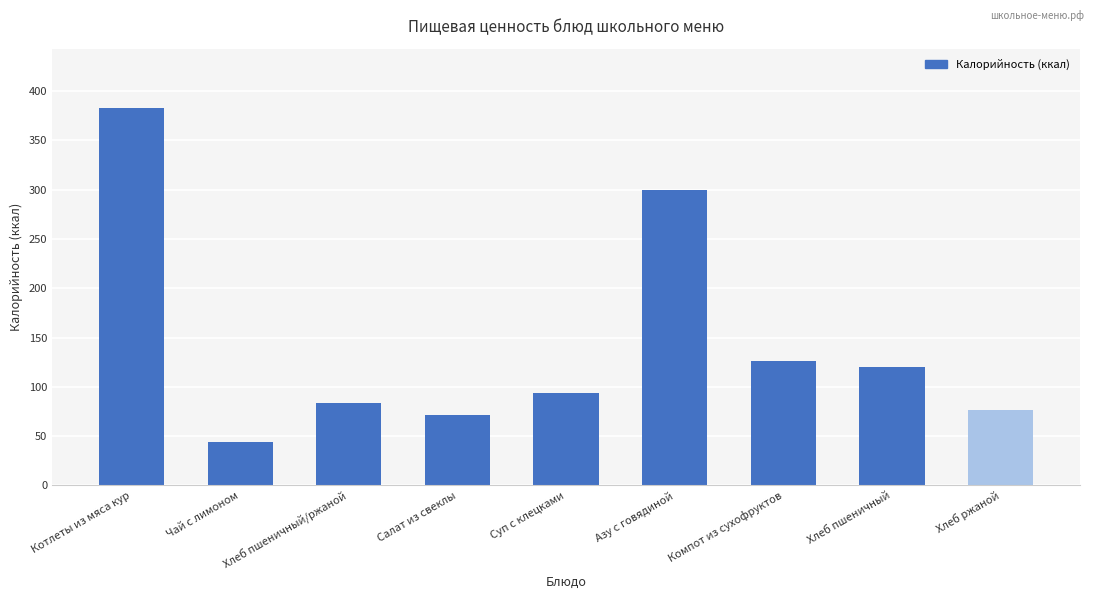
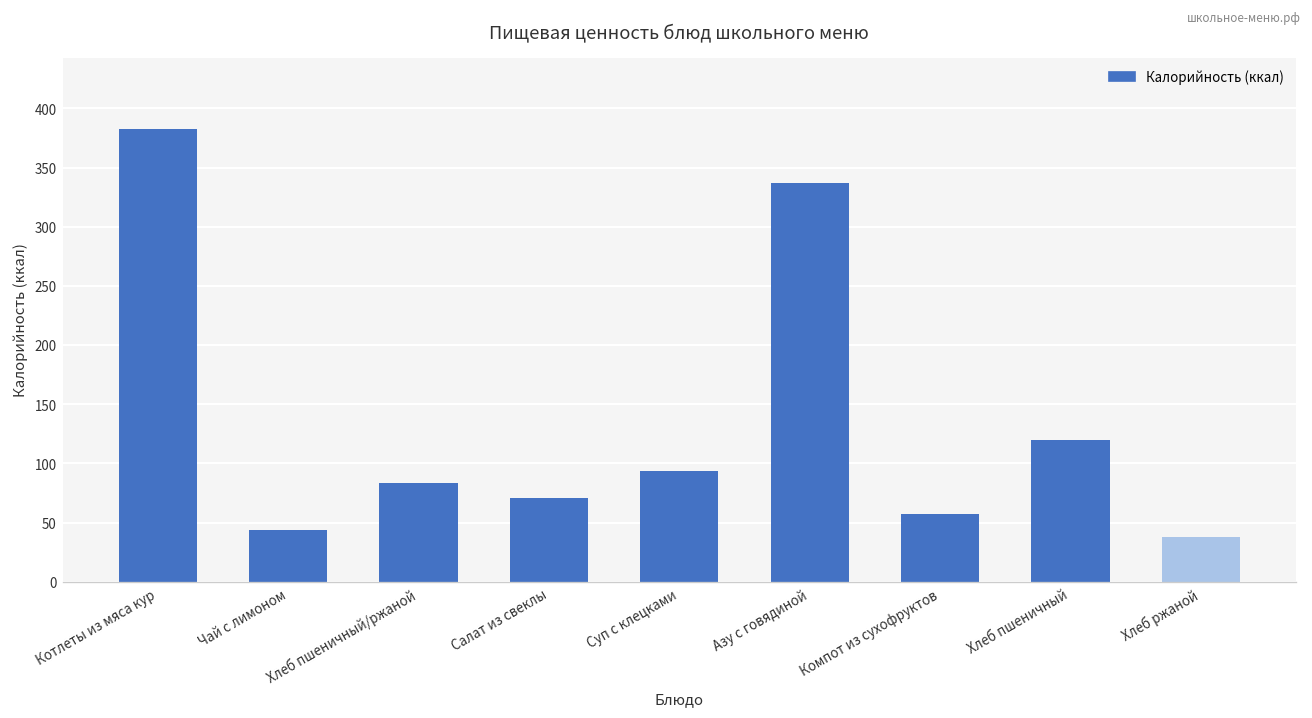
  {
    "Котлеты из мяса кур": 380,
    "Чай с лимоном": 40,
    "Хлеб пшеничный/ржаной": 80,
    "Салат из свеклы": 70,
    "Суп с клецками": 90,
-   "Азу с говядиной": 300,
-   "Компот из сухофруктов": 130,
+   "Азу с говядиной": 340,
+   "Компот из сухофруктов": 60,
    "Хлеб пшеничный": 120,
-   "Хлеб ржаной": 80
+   "Хлеб ржаной": 40
  }
